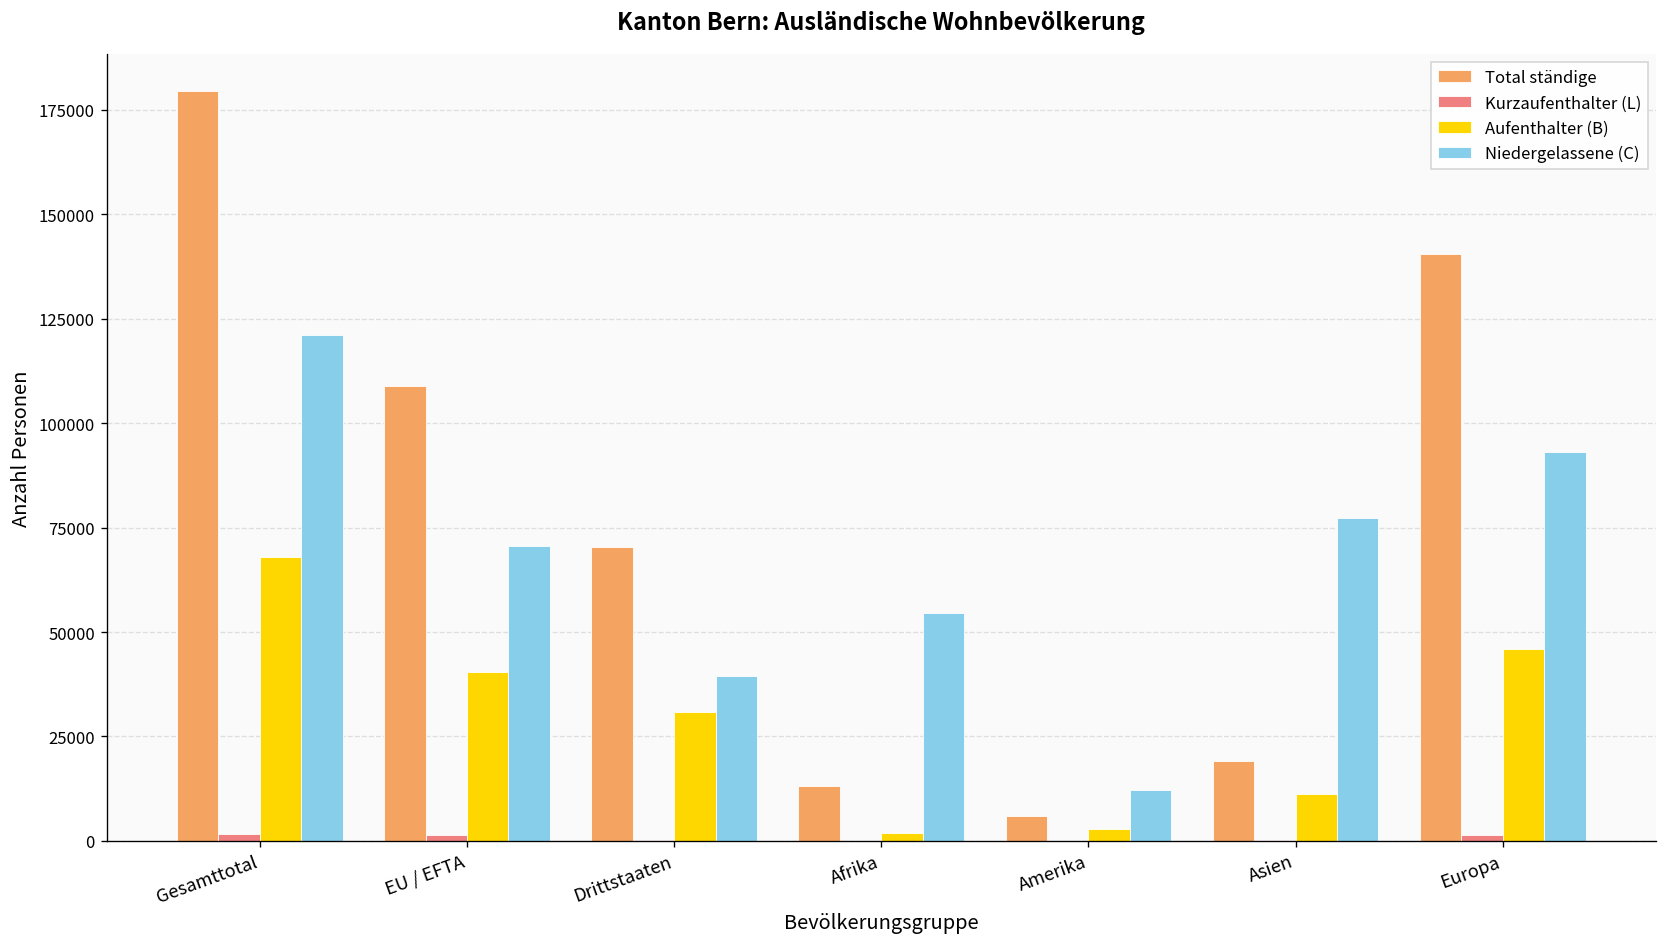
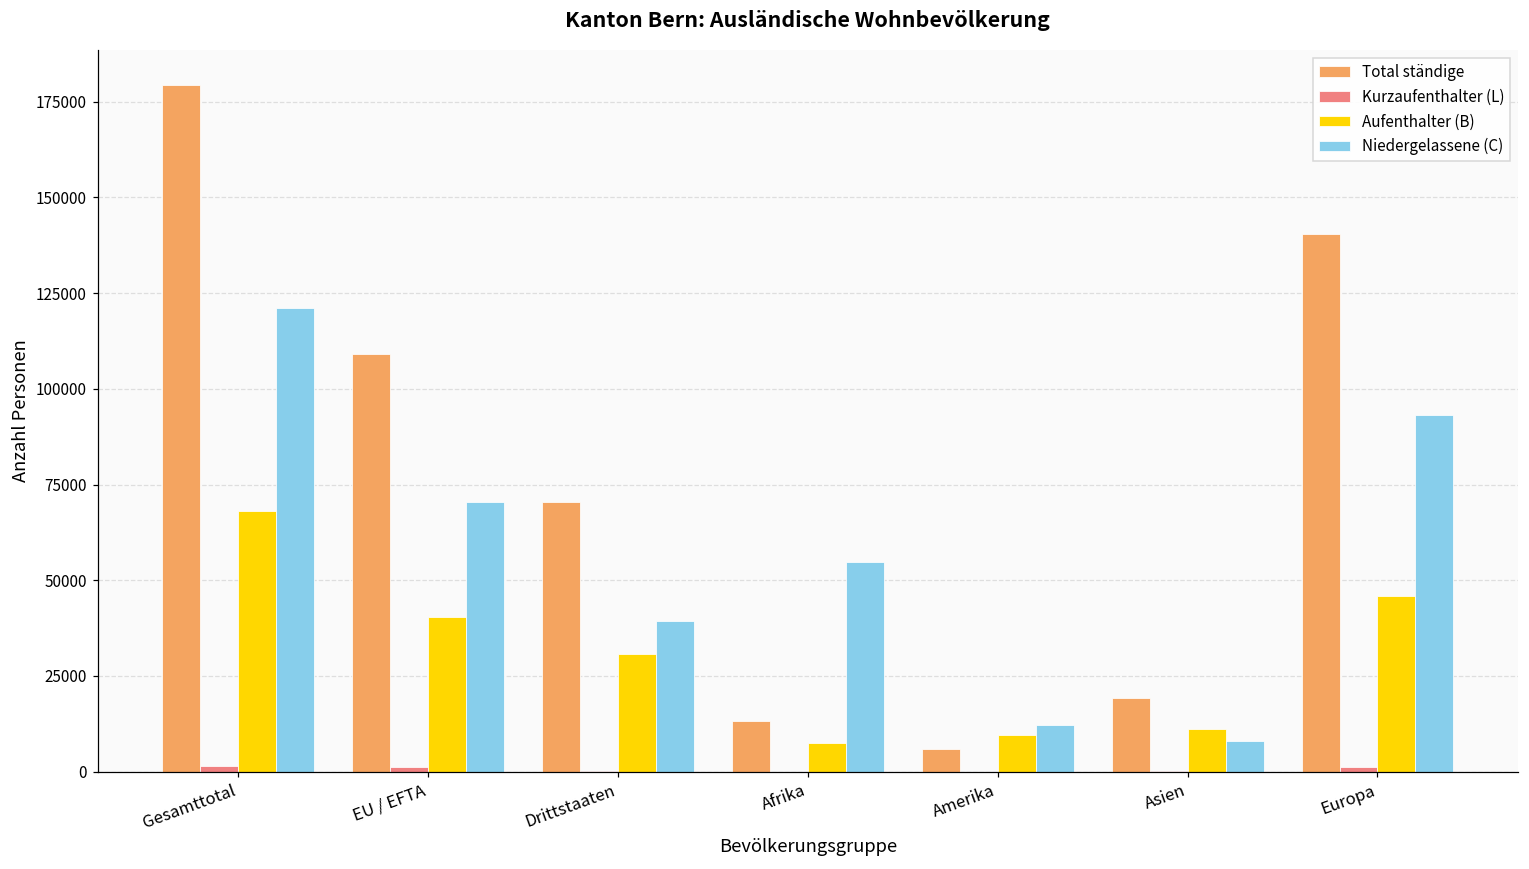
  {
    "Aufenthalter (B)": {
      "Gesamttotal": 68000,
      "EU / EFTA": 41000,
      "Drittstaaten": 31000,
-     "Afrika": 2000,
-     "Amerika": 3000,
+     "Afrika": 8000,
+     "Amerika": 10000,
      "Asien": 11000,
      "Europa": 46000
    },
    "Niedergelassene (C)": {
      "Gesamttotal": 121000,
      "EU / EFTA": 71000,
      "Drittstaaten": 39000,
      "Afrika": 55000,
      "Amerika": 12000,
-     "Asien": 77000,
+     "Asien": 8000,
      "Europa": 93000
    }
  }
